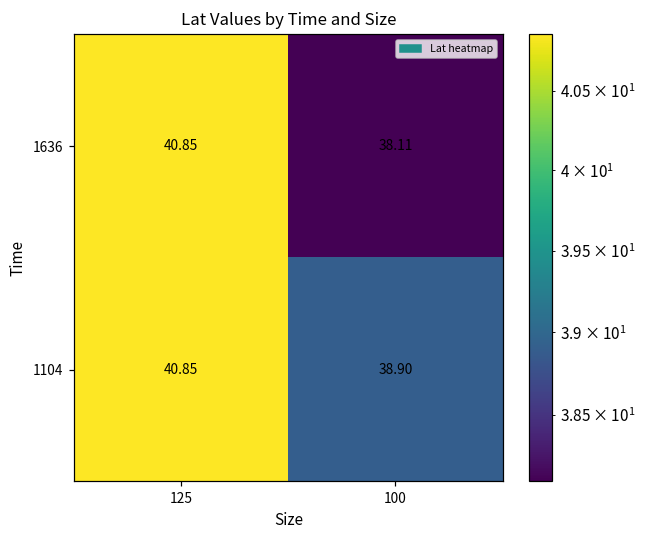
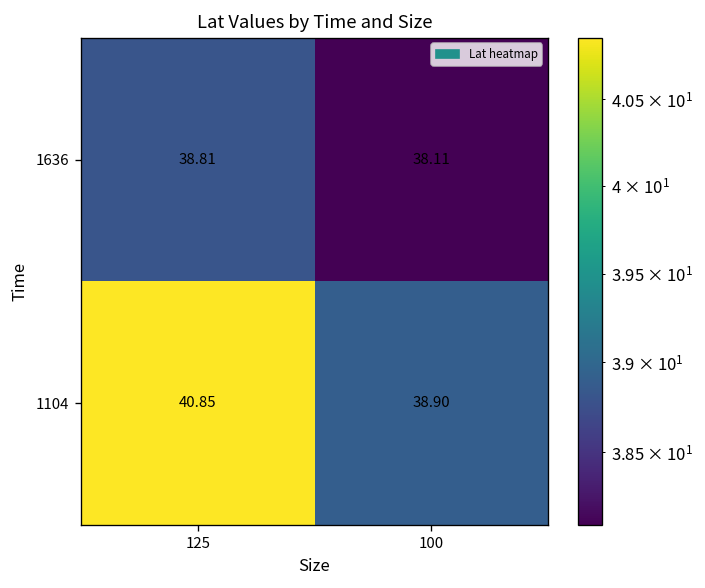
  {
    "1636": {
-     "125": 40.85,
+     "125": 38.81,
      "100": 38.11
    },
    "1104": {
      "125": 40.85,
      "100": 38.90
    }
  }
